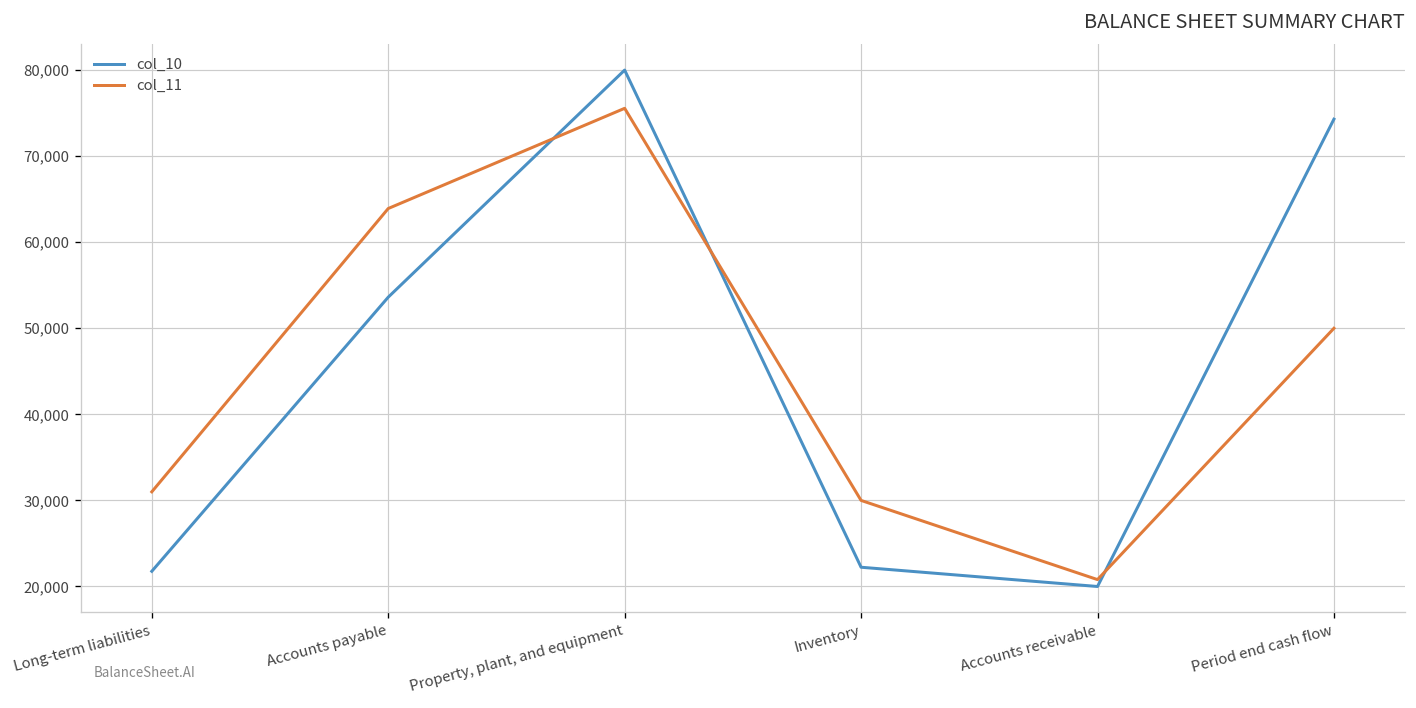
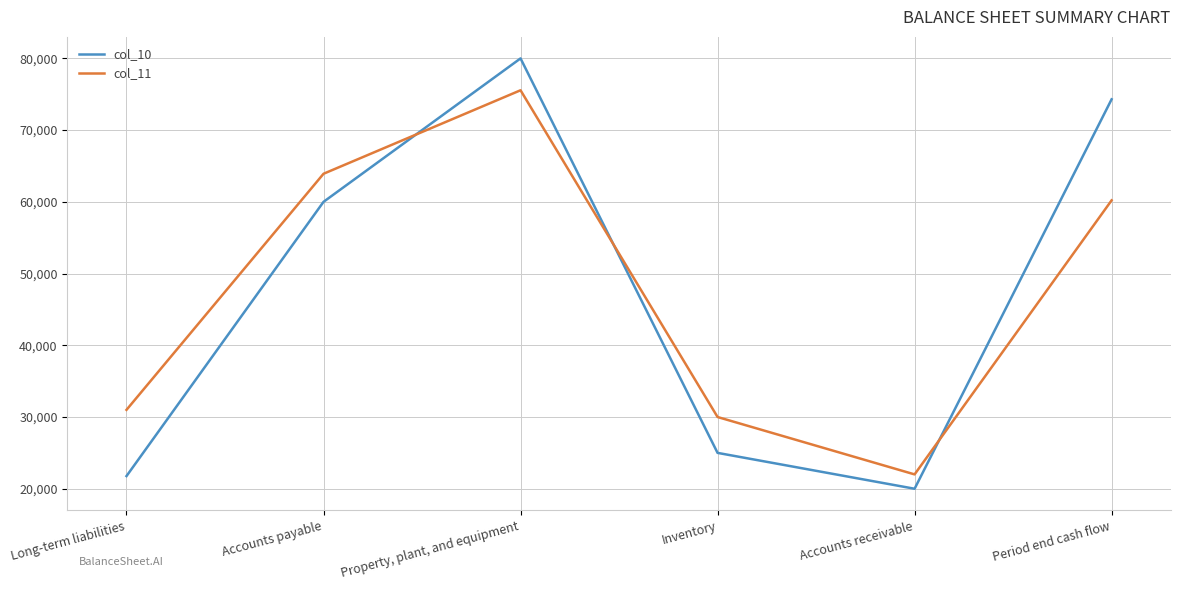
  {
    "col_10": {
      "Long-term liabilities": "22,000",
-     "Accounts payable": "54,000",
+     "Accounts payable": "60,000",
      "Property, plant, and equipment": "80,000",
-     "Inventory": "22,000",
+     "Inventory": "25,000",
      "Accounts receivable": "20,000",
      "Period end cash flow": "74,000"
    },
    "col_11": {
      "Long-term liabilities": "31,000",
      "Accounts payable": "64,000",
      "Property, plant, and equipment": "76,000",
      "Inventory": "30,000",
-     "Accounts receivable": "21,000",
-     "Period end cash flow": "50,000"
+     "Accounts receivable": "22,000",
+     "Period end cash flow": "60,000"
    }
  }
